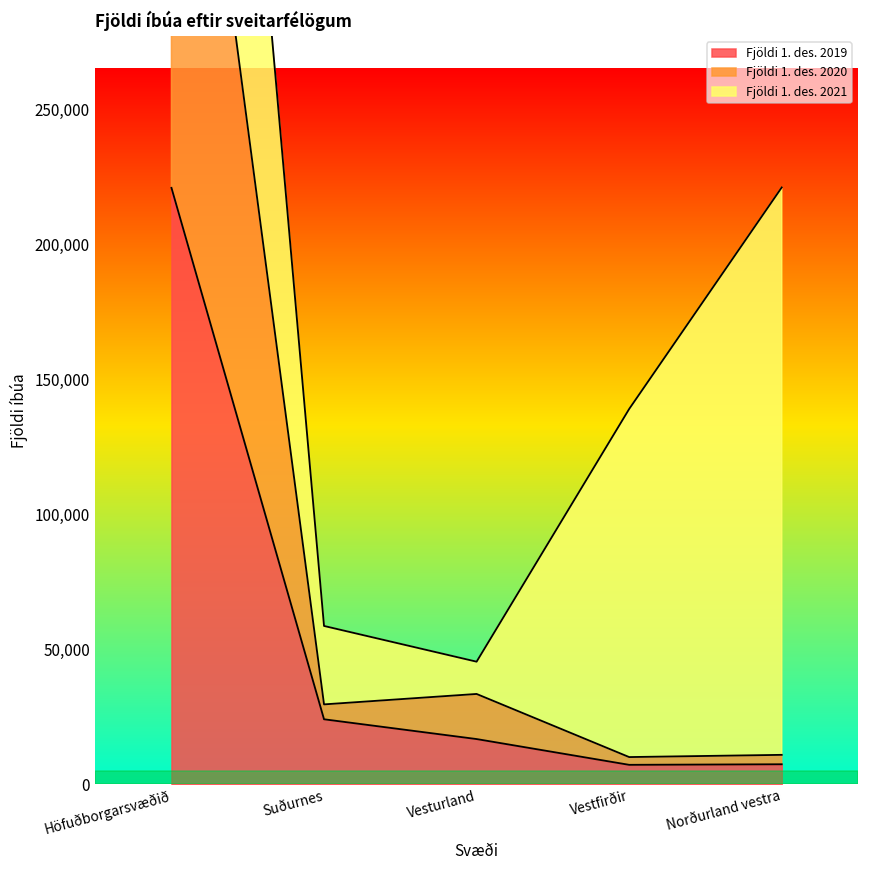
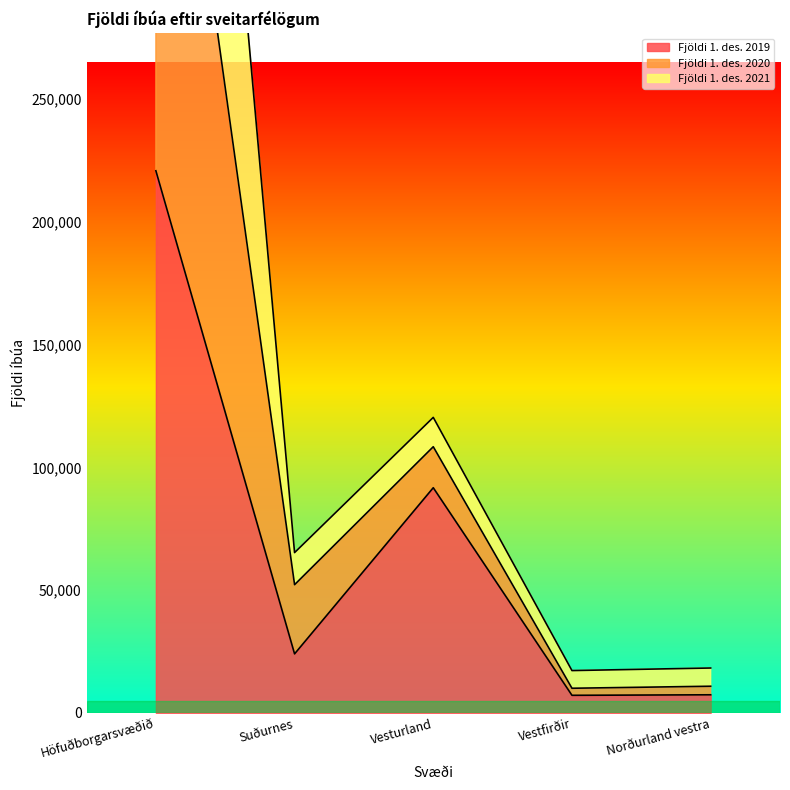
  {
    "Fjöldi 1. des. 2019": {
      "Höfuðborgarsvæðið": "221,000",
      "Suðurnes": "24,000",
-     "Vesturland": "17,000",
+     "Vesturland": "92,000",
      "Vestfirðir": "7,000",
      "Norðurland vestra": "7,000"
    },
    "Fjöldi 1. des. 2020": {
-     "Suðurnes": "6,000",
+     "Suðurnes": "28,000",
      "Vesturland": "17,000",
      "Vestfirðir": "3,000",
      "Norðurland vestra": "3,000"
    },
    "Fjöldi 1. des. 2021": {
-     "Suðurnes": "29,000",
+     "Suðurnes": "13,000",
      "Vesturland": "12,000",
-     "Vestfirðir": "129,000",
-     "Norðurland vestra": "210,000"
+     "Vestfirðir": "7,000",
+     "Norðurland vestra": "7,000"
    }
  }
